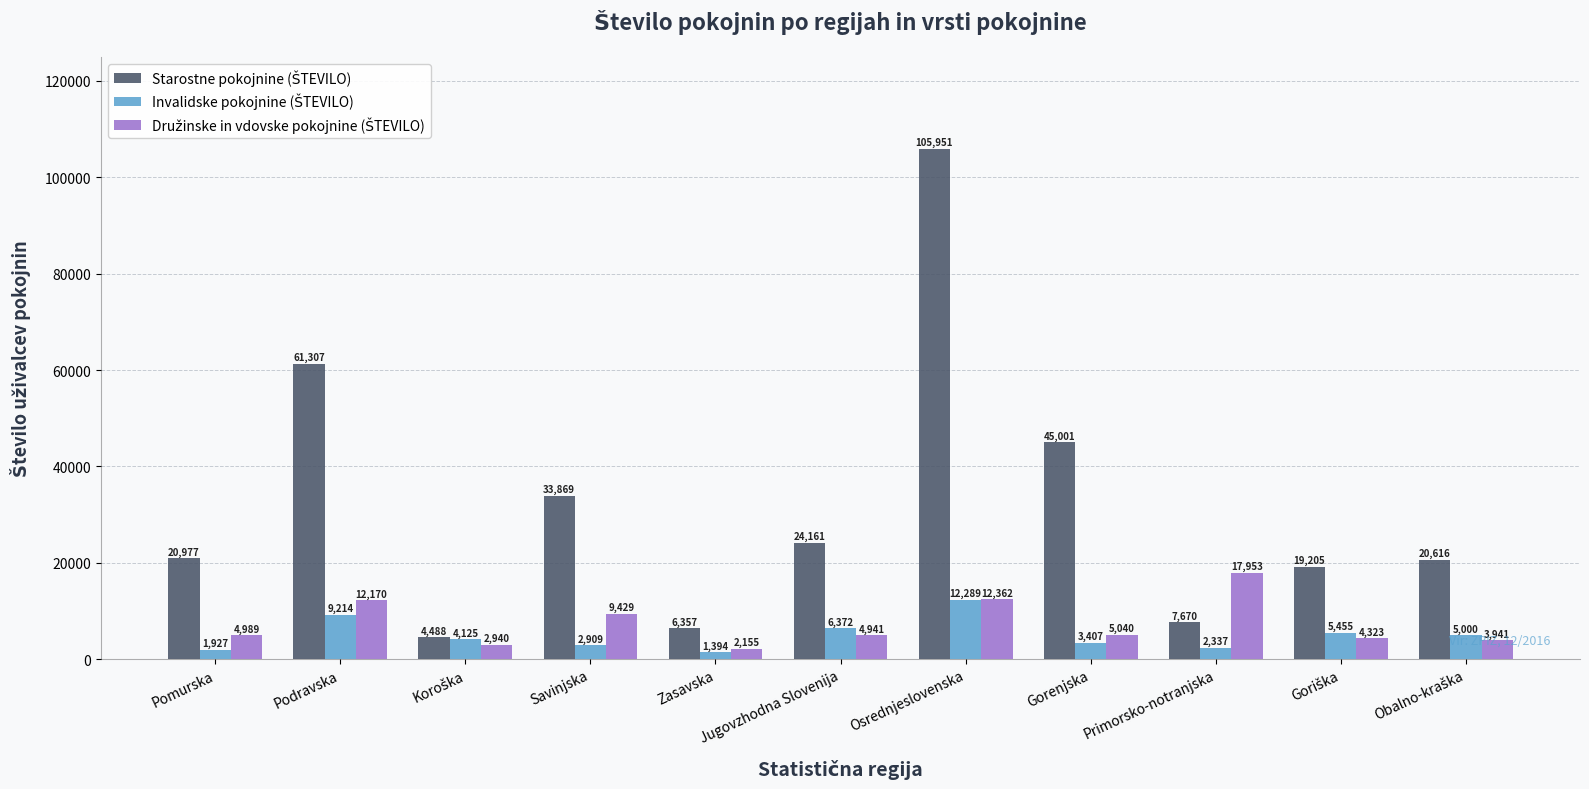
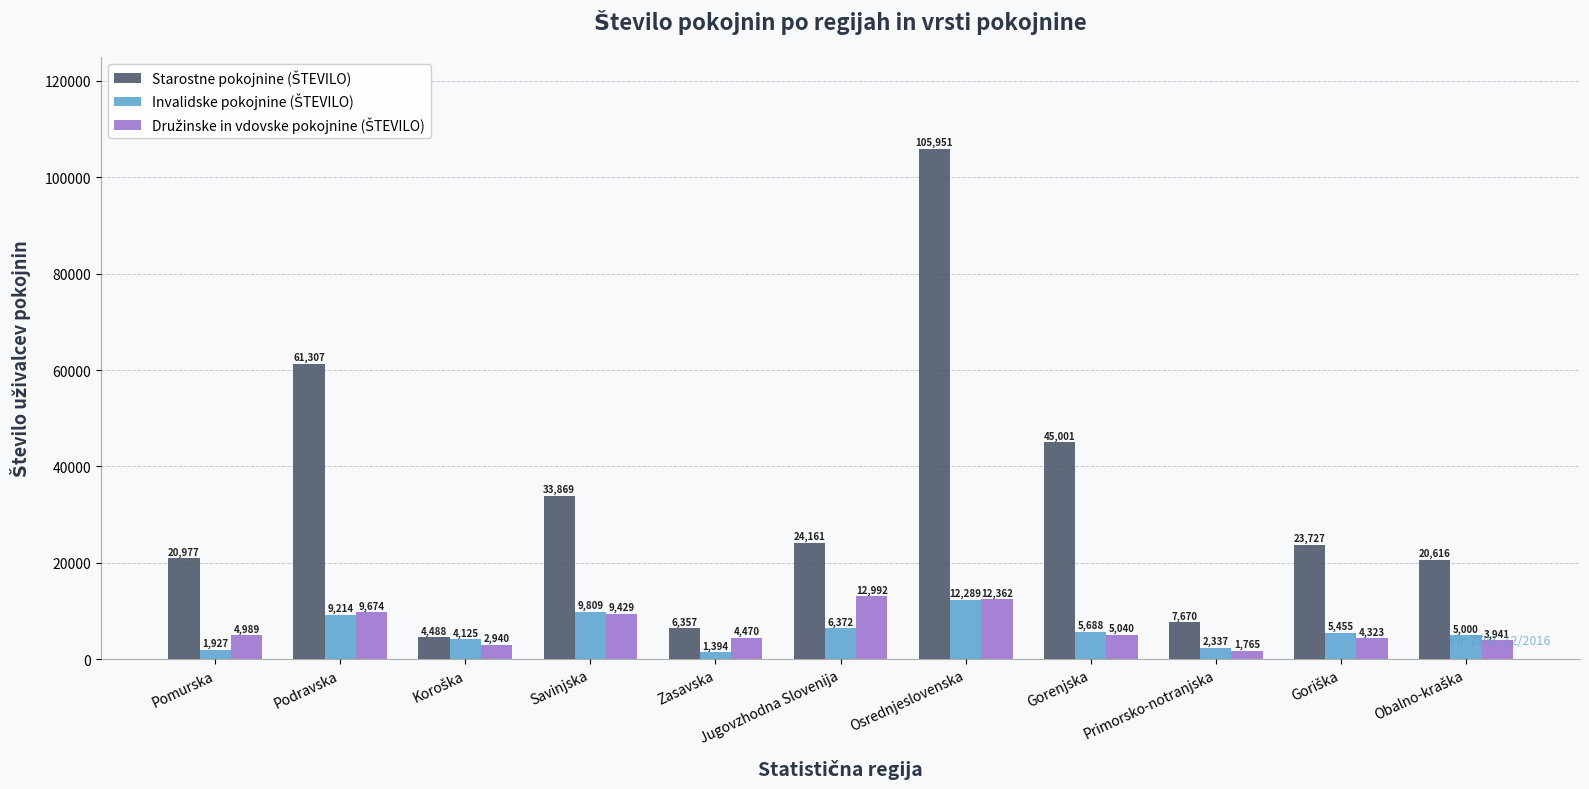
  {
    "Starostne pokojnine (ŠTEVILO)": {
      "Pomurska": "20,977",
      "Podravska": "61,307",
      "Koroška": "4,488",
      "Savinjska": "33,869",
      "Zasavska": "6,357",
      "Jugovzhodna Slovenija": "24,161",
      "Osrednjeslovenska": "105,951",
      "Gorenjska": "45,001",
      "Primorsko-notranjska": "7,670",
-     "Goriška": "19,205",
+     "Goriška": "23,727",
      "Obalno-kraška": "20,616"
    },
    "Invalidske pokojnine (ŠTEVILO)": {
      "Pomurska": "1,927",
      "Podravska": "9,214",
      "Koroška": "4,125",
-     "Savinjska": "2,909",
+     "Savinjska": "9,809",
      "Zasavska": "1,394",
      "Jugovzhodna Slovenija": "6,372",
      "Osrednjeslovenska": "12,289",
-     "Gorenjska": "3,407",
+     "Gorenjska": "5,688",
      "Primorsko-notranjska": "2,337",
      "Goriška": "5,455",
      "Obalno-kraška": "5,000"
    },
    "Družinske in vdovske pokojnine (ŠTEVILO)": {
      "Pomurska": "4,989",
-     "Podravska": "12,170",
+     "Podravska": "9,674",
      "Koroška": "2,940",
      "Savinjska": "9,429",
-     "Zasavska": "2,155",
-     "Jugovzhodna Slovenija": "4,941",
+     "Zasavska": "4,470",
+     "Jugovzhodna Slovenija": "12,992",
      "Osrednjeslovenska": "12,362",
      "Gorenjska": "5,040",
-     "Primorsko-notranjska": "17,953",
+     "Primorsko-notranjska": "1,765",
      "Goriška": "4,323"
    }
  }
